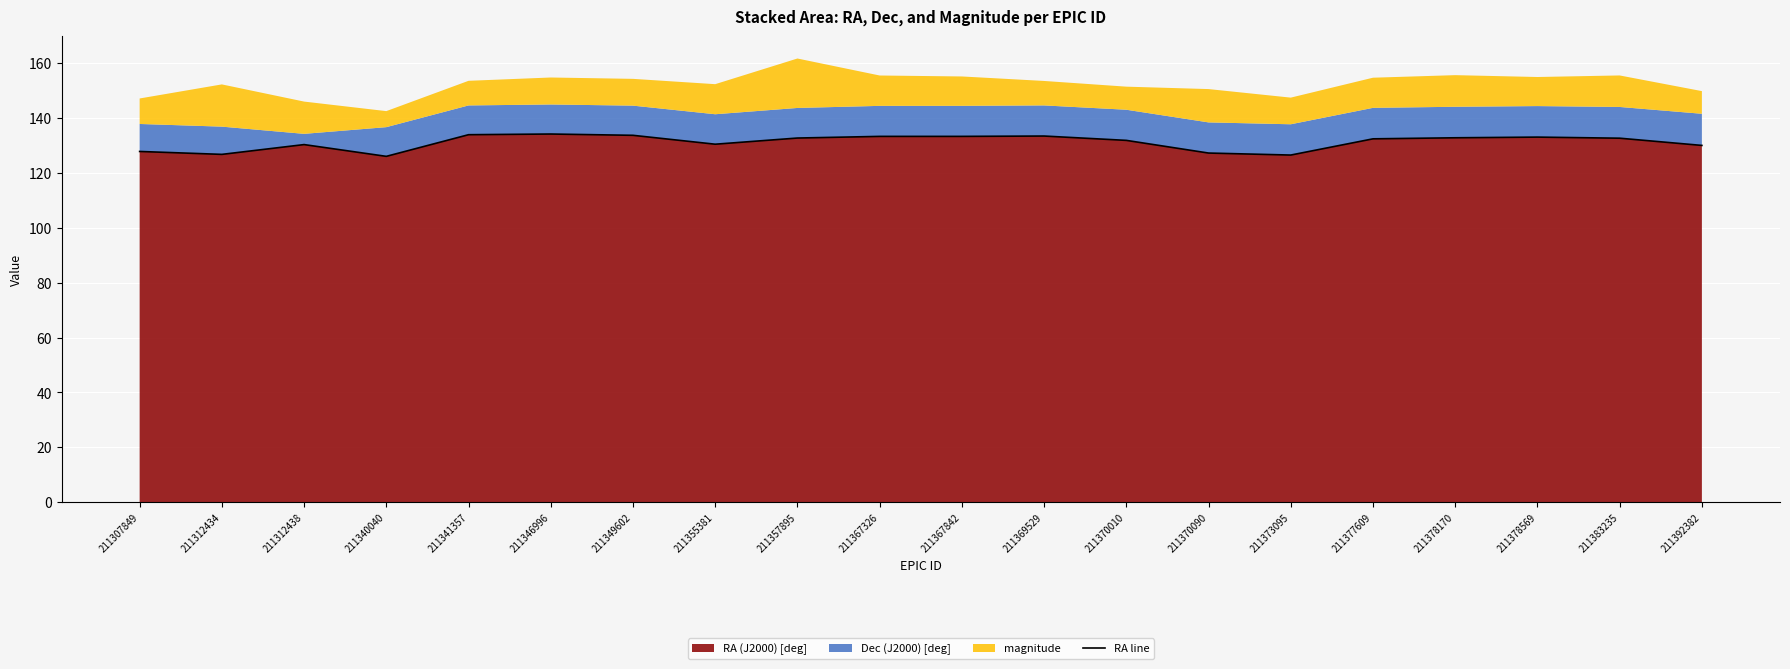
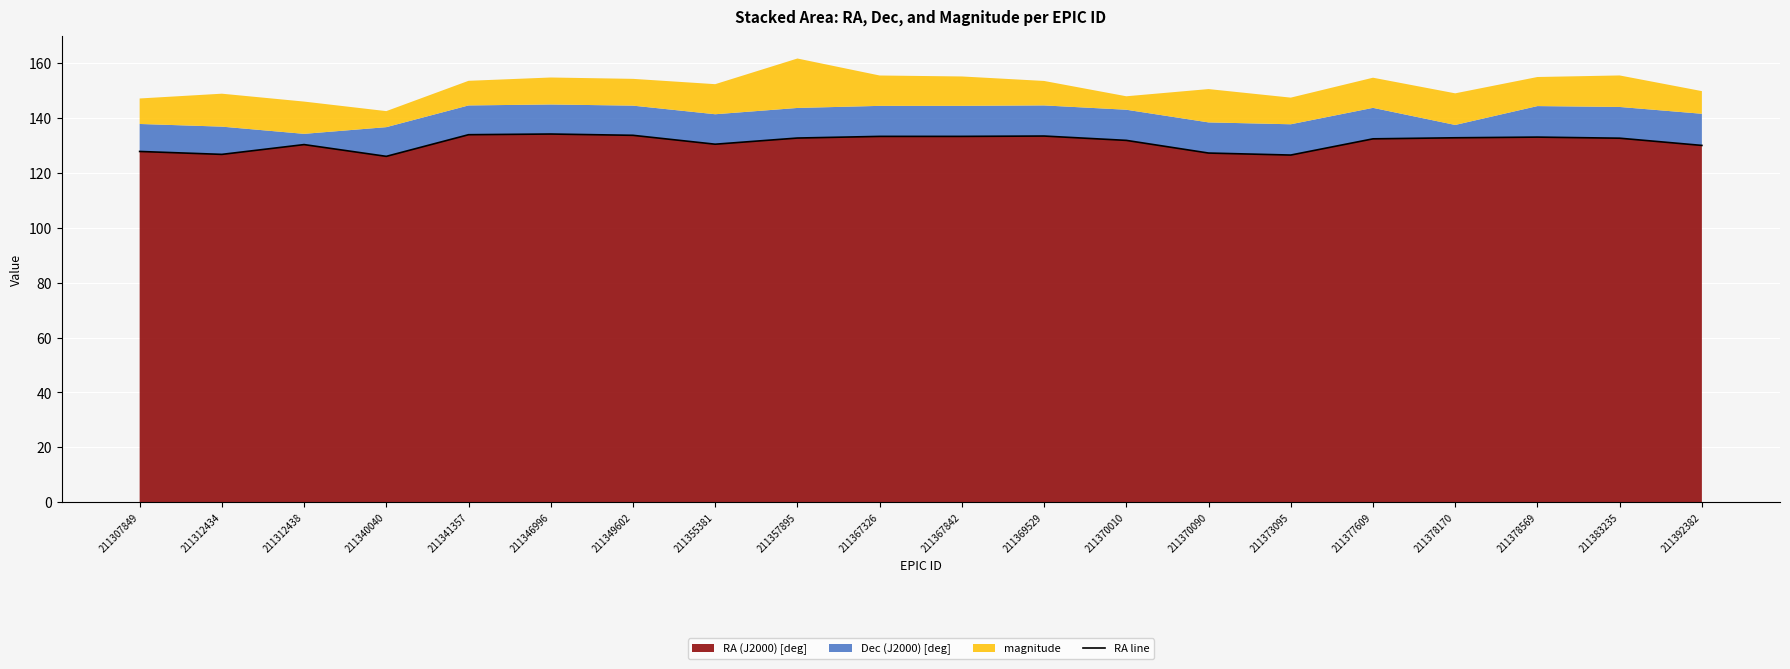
  {
    "RA (J2000) [deg]": {
      "211307849": 128,
      "211312434": 127,
      "211312438": 130,
      "211340040": 126,
      "211341357": 134,
      "211346996": 134,
      "211349602": 134,
      "211355381": 130,
      "211357895": 133,
      "211367326": 133,
      "211367842": 133,
      "211369529": 133,
      "211370010": 132,
      "211370090": 127,
      "211373095": 126,
      "211377609": 132,
      "211378170": 133,
      "211378569": 133,
      "211383235": 133,
      "211392382": 130
    },
    "Dec (J2000) [deg]": {
      "211307849": 10,
      "211312434": 10,
      "211312438": 4,
      "211340040": 11,
      "211341357": 11,
      "211346996": 11,
      "211349602": 11,
      "211355381": 11,
      "211357895": 11,
      "211367326": 11,
      "211367842": 11,
      "211369529": 11,
      "211370010": 11,
      "211370090": 11,
      "211373095": 11,
      "211377609": 11,
-     "211378170": 11,
+     "211378170": 5,
      "211378569": 11,
      "211383235": 11,
      "211392382": 12
    },
    "magnitude": {
      "211307849": 9,
-     "211312434": 15,
+     "211312434": 12,
      "211312438": 12,
      "211340040": 6,
      "211341357": 9,
      "211346996": 10,
      "211349602": 10,
      "211355381": 11,
      "211357895": 18,
      "211367326": 11,
      "211367842": 11,
      "211369529": 9,
-     "211370010": 8,
+     "211370010": 5,
      "211370090": 12,
      "211373095": 10,
      "211377609": 11,
      "211378170": 12,
      "211378569": 11,
      "211383235": 11,
      "211392382": 8
    }
  }
